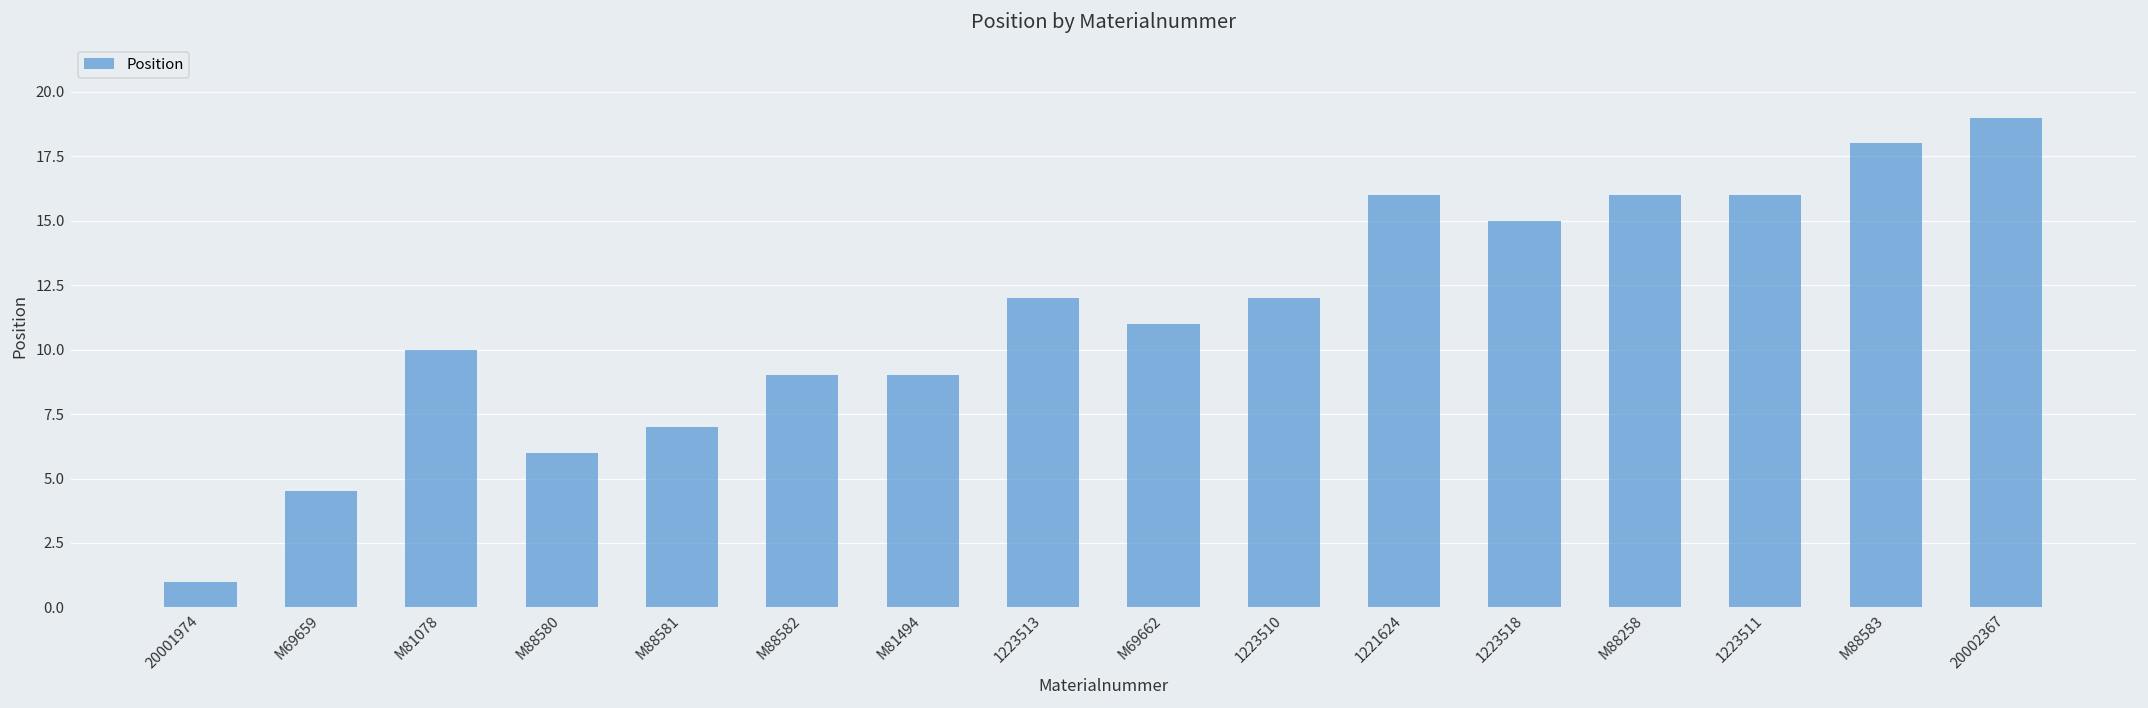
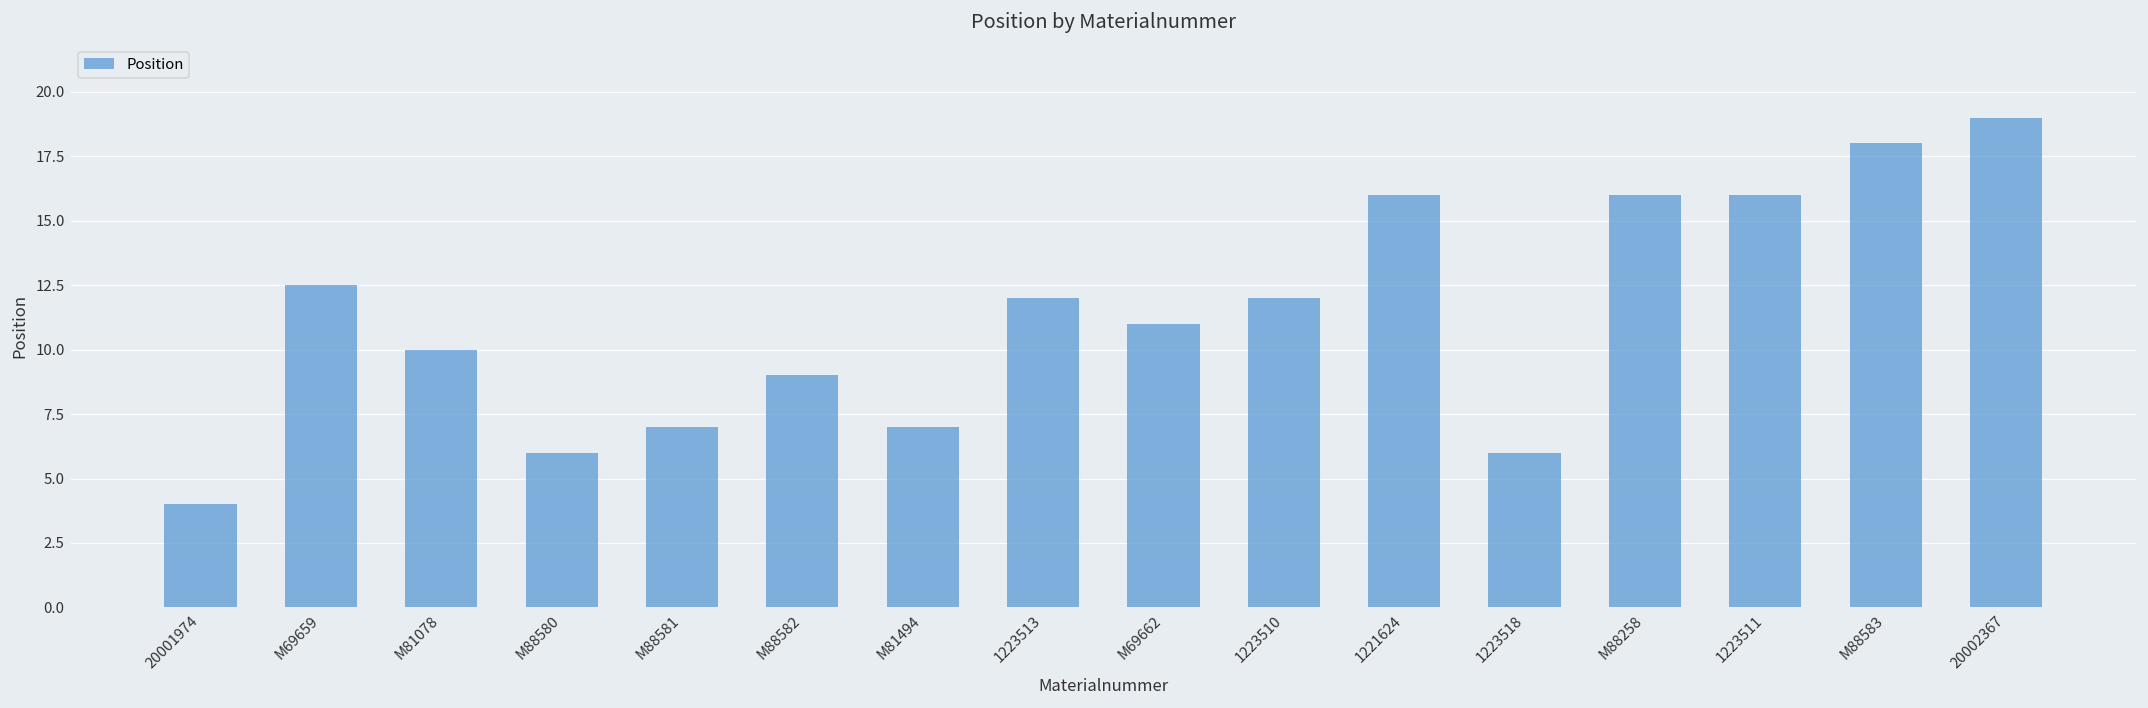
  {
-   "20001974": 1,
-   "M69659": 4.5,
+   "20001974": 4,
+   "M69659": 12.5,
    "M81078": 10.0,
    "M88580": 6.0,
    "M88581": 7.0,
    "M88582": 9.0,
-   "M81494": 9,
+   "M81494": 7,
    "1223513": 12.0,
    "M69662": 11.0,
    "1223510": 12.0,
    "1221624": 16.0,
-   "1223518": 15,
+   "1223518": 6,
    "M88258": 16.0,
    "1223511": 16.0,
    "M88583": 18.0,
    "20002367": 19.0
  }
